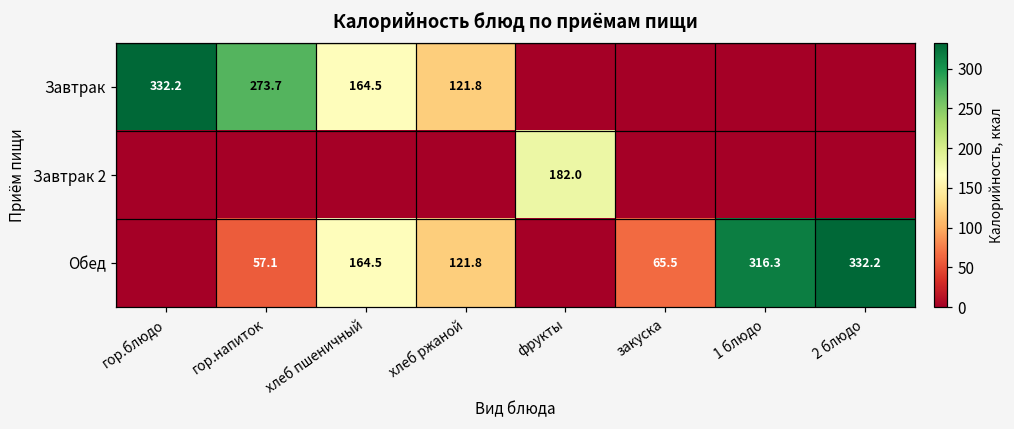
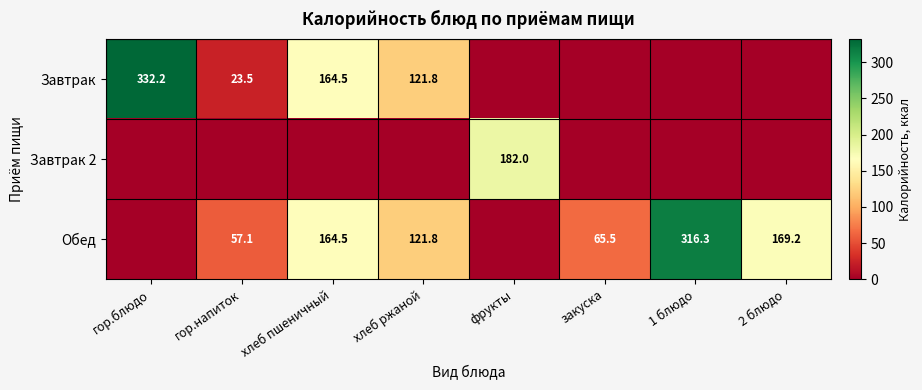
  {
    "Завтрак": {
      "гор.блюдо": 332.2,
-     "гор.напиток": 273.7,
+     "гор.напиток": 23.5,
      "хлеб пшеничный": 164.5,
      "хлеб ржаной": 121.8
    },
    "Завтрак 2": {
      "фрукты": 182.0
    },
    "Обед": {
      "гор.напиток": 57.1,
      "хлеб пшеничный": 164.5,
      "хлеб ржаной": 121.8,
      "закуска": 65.5,
      "1 блюдо": 316.3,
-     "2 блюдо": 332.2
+     "2 блюдо": 169.2
    }
  }
